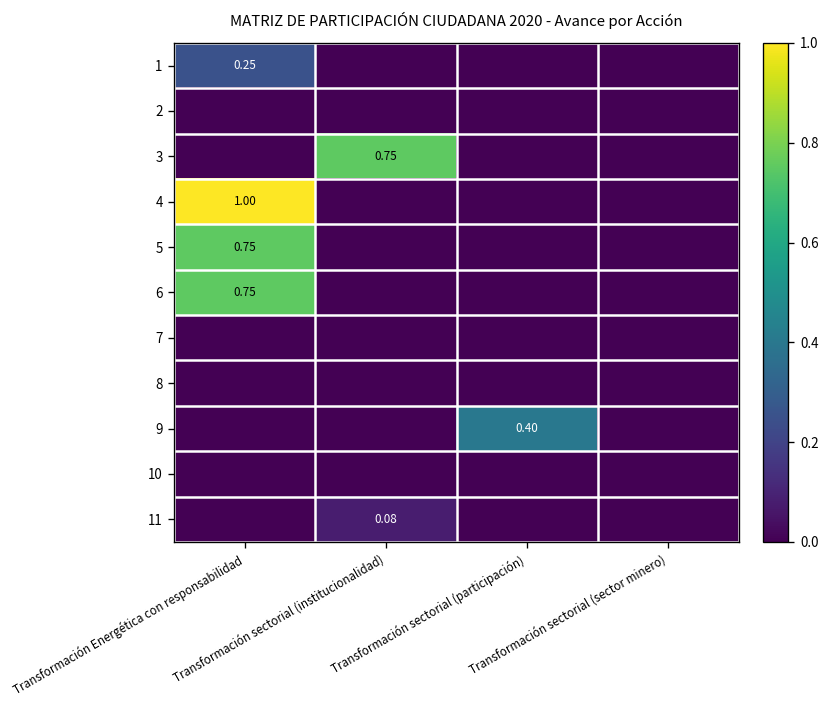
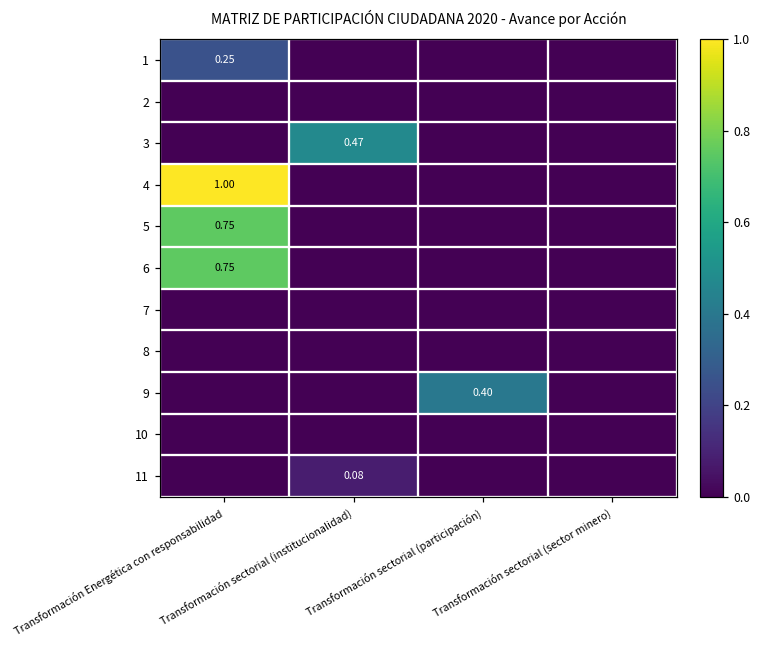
  {
    "1": {
      "Transformación Energética con responsabilidad": 0.25
    },
    "3": {
-     "Transformación sectorial (institucionalidad)": 0.75
+     "Transformación sectorial (institucionalidad)": 0.47
    },
    "4": {
      "Transformación Energética con responsabilidad": 1.00
    },
    "5": {
      "Transformación Energética con responsabilidad": 0.75
    },
    "6": {
      "Transformación Energética con responsabilidad": 0.75
    },
    "9": {
      "Transformación sectorial (participación)": 0.40
    },
    "11": {
      "Transformación sectorial (institucionalidad)": 0.08
    }
  }
